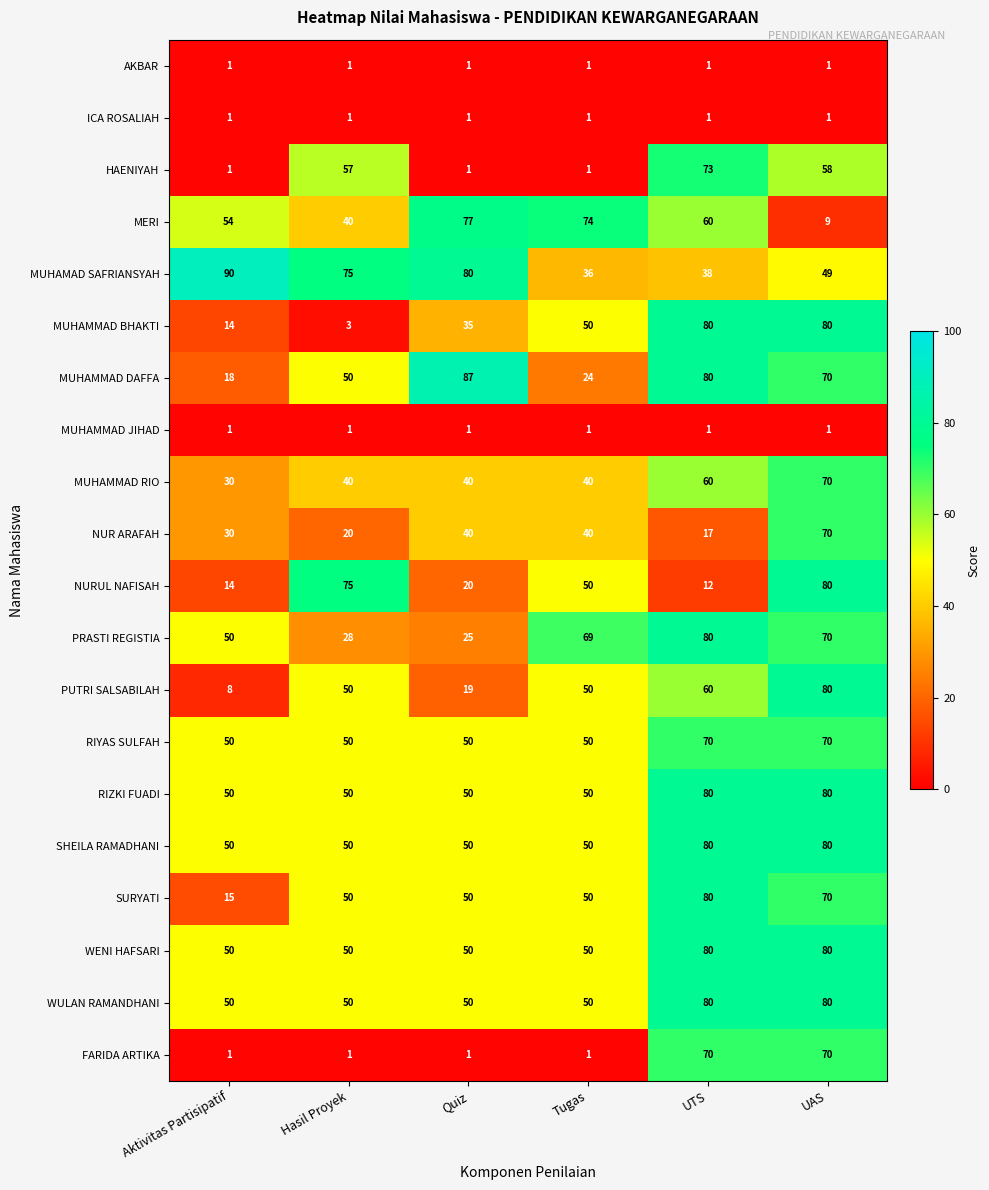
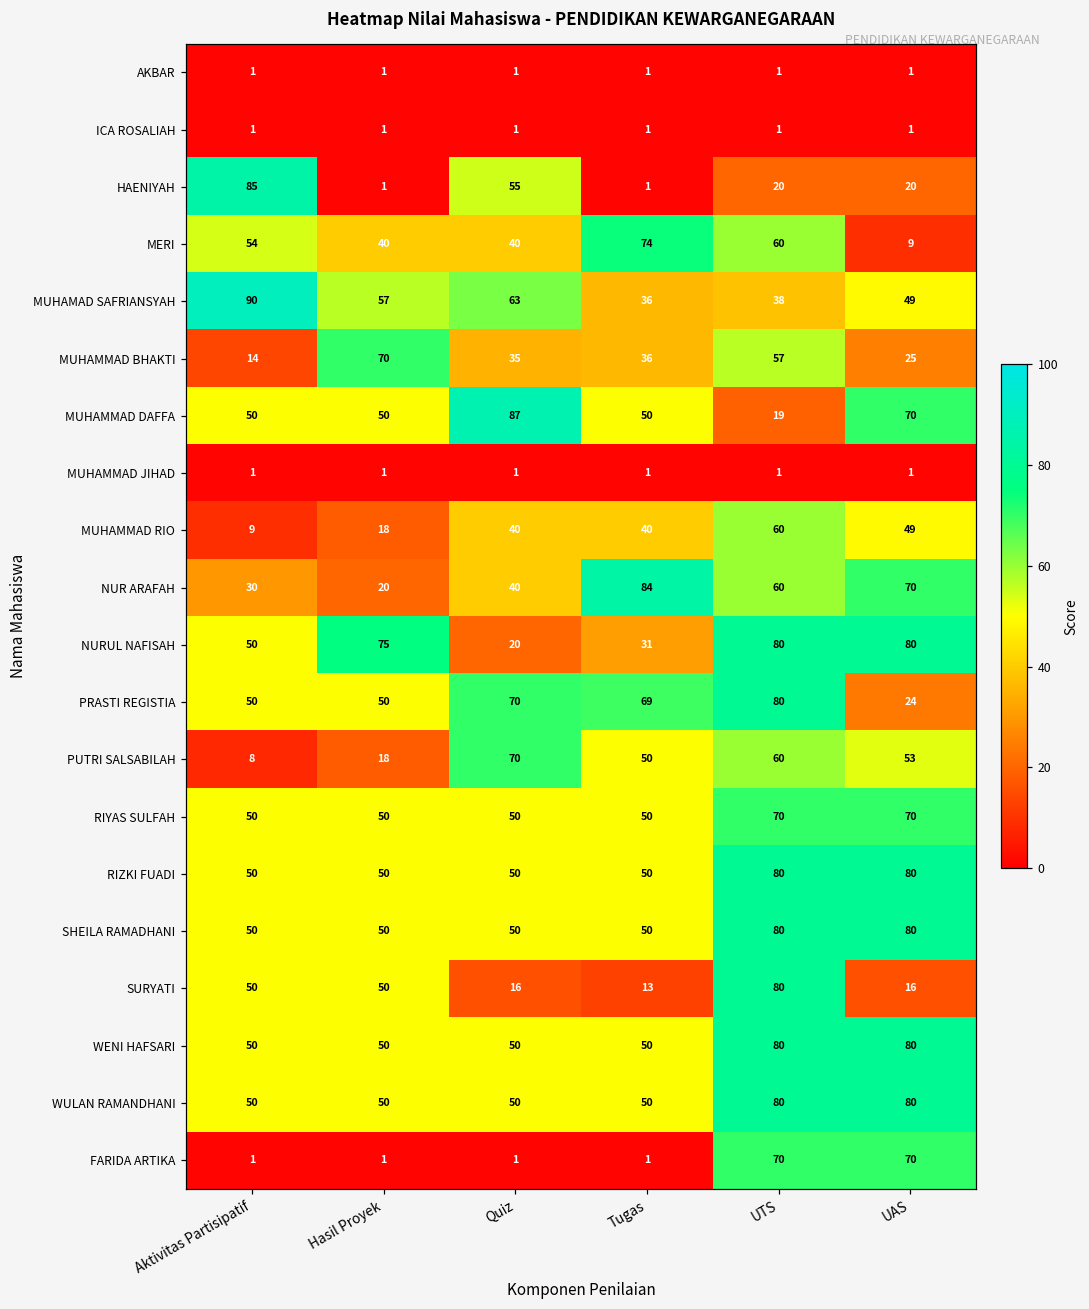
  {
    "AKBAR": {
      "Aktivitas Partisipatif": 1,
      "Hasil Proyek": 1,
      "Quiz": 1,
      "Tugas": 1,
      "UTS": 1,
      "UAS": 1
    },
    "ICA ROSALIAH": {
      "Aktivitas Partisipatif": 1,
      "Hasil Proyek": 1,
      "Quiz": 1,
      "Tugas": 1,
      "UTS": 1,
      "UAS": 1
    },
    "HAENIYAH": {
-     "Aktivitas Partisipatif": 1,
-     "Hasil Proyek": 57,
-     "Quiz": 1,
+     "Aktivitas Partisipatif": 85,
+     "Hasil Proyek": 1,
+     "Quiz": 55,
      "Tugas": 1,
-     "UTS": 73,
-     "UAS": 58
+     "UTS": 20,
+     "UAS": 20
    },
    "MERI": {
      "Aktivitas Partisipatif": 54,
      "Hasil Proyek": 40,
-     "Quiz": 77,
+     "Quiz": 40,
      "Tugas": 74,
      "UTS": 60,
      "UAS": 9
    },
    "MUHAMAD SAFRIANSYAH": {
      "Aktivitas Partisipatif": 90,
-     "Hasil Proyek": 75,
-     "Quiz": 80,
+     "Hasil Proyek": 57,
+     "Quiz": 63,
      "Tugas": 36,
      "UTS": 38,
      "UAS": 49
    },
    "MUHAMMAD BHAKTI": {
      "Aktivitas Partisipatif": 14,
-     "Hasil Proyek": 3,
+     "Hasil Proyek": 70,
      "Quiz": 35,
-     "Tugas": 50,
-     "UTS": 80,
-     "UAS": 80
+     "Tugas": 36,
+     "UTS": 57,
+     "UAS": 25
    },
    "MUHAMMAD DAFFA": {
-     "Aktivitas Partisipatif": 18,
+     "Aktivitas Partisipatif": 50,
      "Hasil Proyek": 50,
      "Quiz": 87,
-     "Tugas": 24,
-     "UTS": 80,
+     "Tugas": 50,
+     "UTS": 19,
      "UAS": 70
    },
    "MUHAMMAD JIHAD": {
      "Aktivitas Partisipatif": 1,
      "Hasil Proyek": 1,
      "Quiz": 1,
      "Tugas": 1,
      "UTS": 1,
      "UAS": 1
    },
    "MUHAMMAD RIO": {
-     "Aktivitas Partisipatif": 30,
-     "Hasil Proyek": 40,
+     "Aktivitas Partisipatif": 9,
+     "Hasil Proyek": 18,
      "Quiz": 40,
      "Tugas": 40,
      "UTS": 60,
-     "UAS": 70
+     "UAS": 49
    },
    "NUR ARAFAH": {
      "Aktivitas Partisipatif": 30,
      "Hasil Proyek": 20,
      "Quiz": 40,
-     "Tugas": 40,
-     "UTS": 17,
+     "Tugas": 84,
+     "UTS": 60,
      "UAS": 70
    },
    "NURUL NAFISAH": {
-     "Aktivitas Partisipatif": 14,
+     "Aktivitas Partisipatif": 50,
      "Hasil Proyek": 75,
      "Quiz": 20,
-     "Tugas": 50,
-     "UTS": 12,
+     "Tugas": 31,
+     "UTS": 80,
      "UAS": 80
    },
    "PRASTI REGISTIA": {
      "Aktivitas Partisipatif": 50,
-     "Hasil Proyek": 28,
-     "Quiz": 25,
+     "Hasil Proyek": 50,
+     "Quiz": 70,
      "Tugas": 69,
      "UTS": 80,
-     "UAS": 70
+     "UAS": 24
    },
    "PUTRI SALSABILAH": {
      "Aktivitas Partisipatif": 8,
-     "Hasil Proyek": 50,
-     "Quiz": 19,
+     "Hasil Proyek": 18,
+     "Quiz": 70,
      "Tugas": 50,
      "UTS": 60,
-     "UAS": 80
+     "UAS": 53
    },
    "RIYAS SULFAH": {
      "Aktivitas Partisipatif": 50,
      "Hasil Proyek": 50,
      "Quiz": 50,
      "Tugas": 50,
      "UTS": 70,
      "UAS": 70
    },
    "RIZKI FUADI": {
      "Aktivitas Partisipatif": 50,
      "Hasil Proyek": 50,
      "Quiz": 50,
      "Tugas": 50,
      "UTS": 80,
      "UAS": 80
    },
    "SHEILA RAMADHANI": {
      "Aktivitas Partisipatif": 50,
      "Hasil Proyek": 50,
      "Quiz": 50,
      "Tugas": 50,
      "UTS": 80,
      "UAS": 80
    },
    "SURYATI": {
-     "Aktivitas Partisipatif": 15,
+     "Aktivitas Partisipatif": 50,
      "Hasil Proyek": 50,
-     "Quiz": 50,
-     "Tugas": 50,
+     "Quiz": 16,
+     "Tugas": 13,
      "UTS": 80,
-     "UAS": 70
+     "UAS": 16
    },
    "WENI HAFSARI": {
      "Aktivitas Partisipatif": 50,
      "Hasil Proyek": 50,
      "Quiz": 50,
      "Tugas": 50,
      "UTS": 80,
      "UAS": 80
    },
    "WULAN RAMANDHANI": {
      "Aktivitas Partisipatif": 50,
      "Hasil Proyek": 50,
      "Quiz": 50,
      "Tugas": 50,
      "UTS": 80,
      "UAS": 80
    },
    "FARIDA ARTIKA": {
      "Aktivitas Partisipatif": 1,
      "Hasil Proyek": 1,
      "Quiz": 1,
      "Tugas": 1,
      "UTS": 70,
      "UAS": 70
    }
  }
